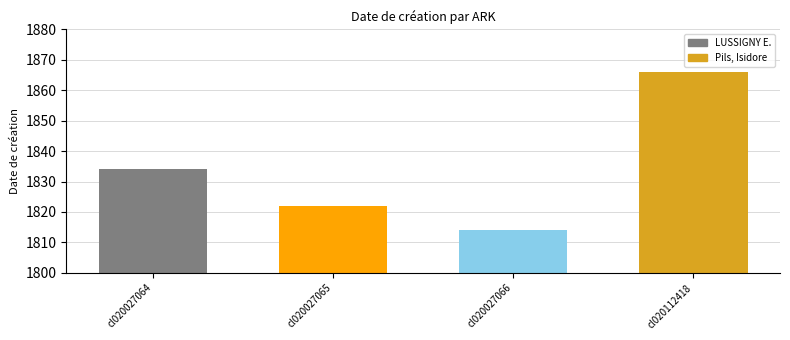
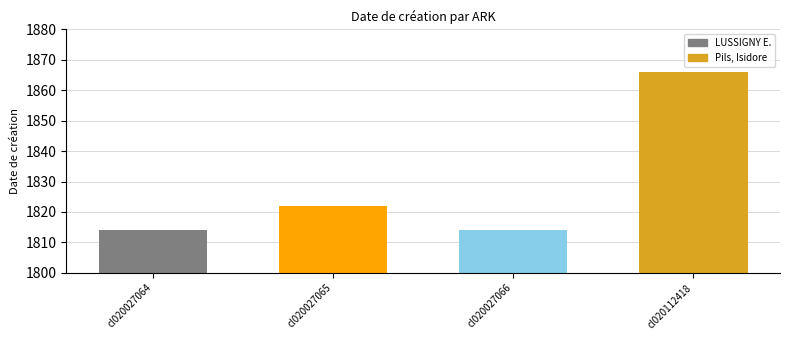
  {
-   "cl020027064": 1834,
+   "cl020027064": 1814,
    "cl020027065": 1822,
    "cl020027066": 1814,
    "cl020112418": 1866
  }
